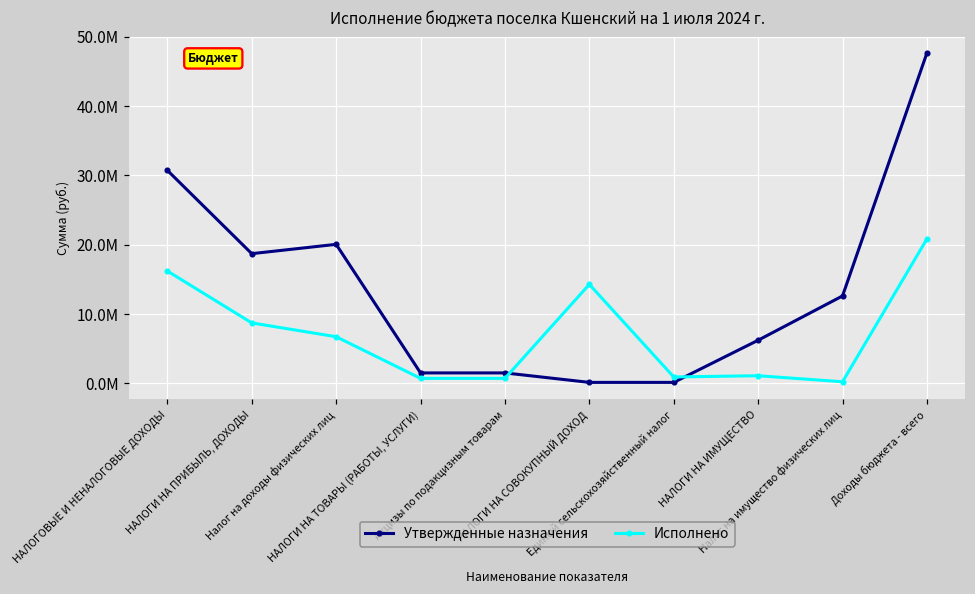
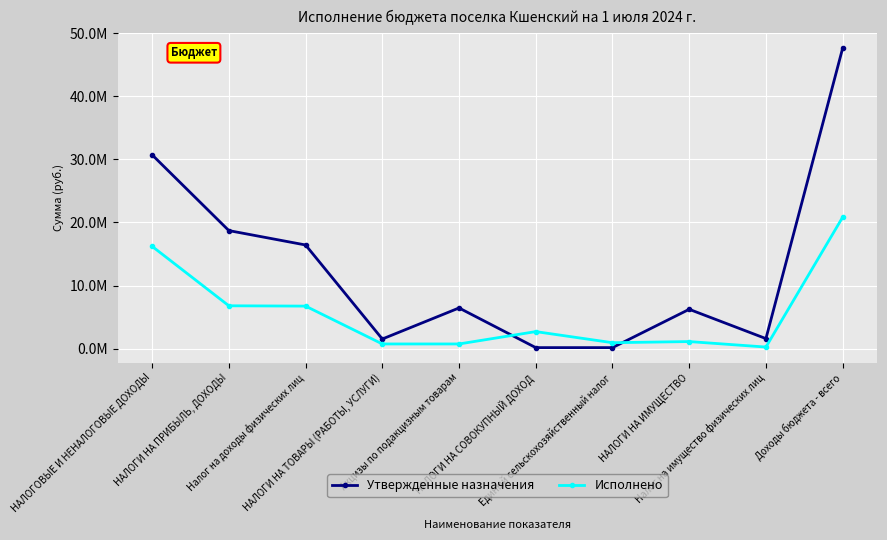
  {
    "Утвержденные назначения": {
      "НАЛОГОВЫЕ И НЕНАЛОГОВЫЕ ДОХОДЫ": 31000000,
      "НАЛОГИ НА ПРИБЫЛЬ, ДОХОДЫ": 19000000,
-     "Налог на доходы физических лиц": 20000000,
+     "Налог на доходы физических лиц": 16000000,
      "НАЛОГИ НА ТОВАРЫ (РАБОТЫ, УСЛУГИ)": 2000000,
-     "Акцизы по подакцизным товарам": 2000000,
+     "Акцизы по подакцизным товарам": 6000000,
      "НАЛОГИ НА СОВОКУПНЫЙ ДОХОД": 0,
      "Единый сельскохозяйственный налог": 0,
      "НАЛОГИ НА ИМУЩЕСТВО": 6000000,
-     "Налог на имущество физических лиц": 13000000,
+     "Налог на имущество физических лиц": 2000000,
      "Доходы бюджета - всего": 48000000
    },
    "Исполнено": {
      "НАЛОГОВЫЕ И НЕНАЛОГОВЫЕ ДОХОДЫ": 16000000,
-     "НАЛОГИ НА ПРИБЫЛЬ, ДОХОДЫ": 9000000,
+     "НАЛОГИ НА ПРИБЫЛЬ, ДОХОДЫ": 7000000,
      "Налог на доходы физических лиц": 7000000,
      "НАЛОГИ НА ТОВАРЫ (РАБОТЫ, УСЛУГИ)": 1000000,
      "Акцизы по подакцизным товарам": 1000000,
-     "НАЛОГИ НА СОВОКУПНЫЙ ДОХОД": 14000000,
+     "НАЛОГИ НА СОВОКУПНЫЙ ДОХОД": 3000000,
      "Единый сельскохозяйственный налог": 1000000,
      "НАЛОГИ НА ИМУЩЕСТВО": 1000000,
      "Налог на имущество физических лиц": 0,
      "Доходы бюджета - всего": 21000000
    }
  }
